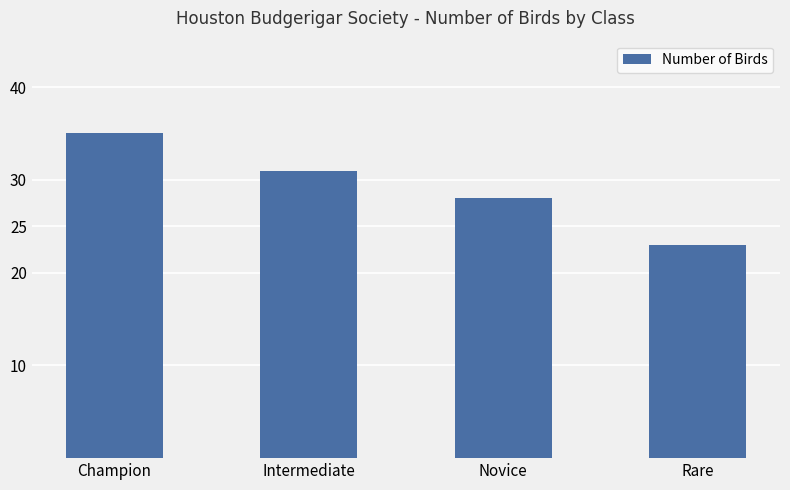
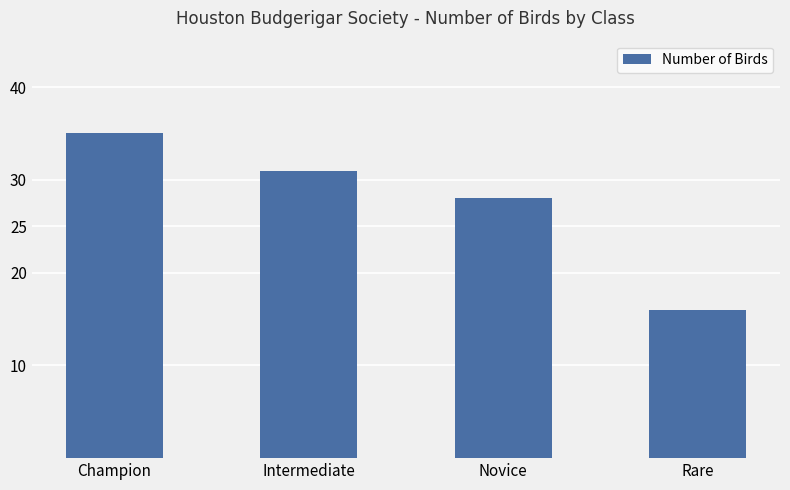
  {
    "Champion": 35,
    "Intermediate": 31,
    "Novice": 28,
-   "Rare": 23
+   "Rare": 16
  }
